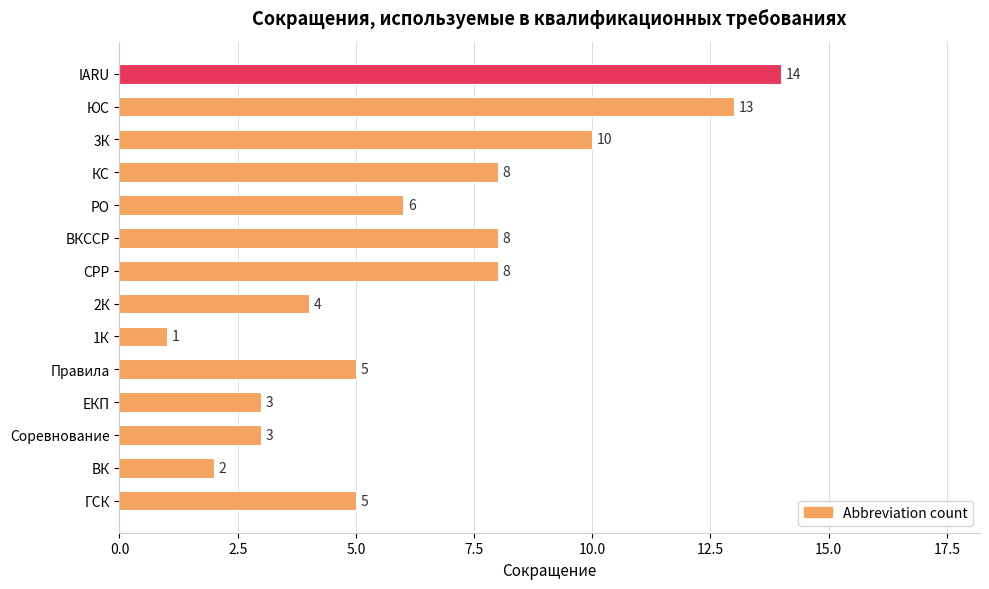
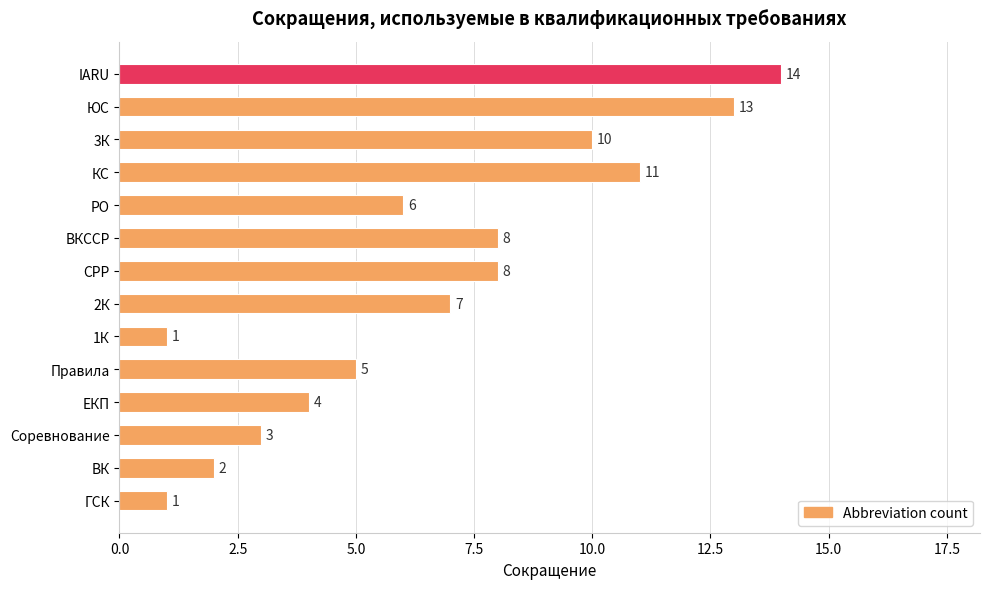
  {
    "IARU": 14,
    "ЮС": 13,
    "3К": 10,
-   "КС": 8,
+   "КС": 11,
    "РО": 6,
    "ВКССР": 8,
    "СРР": 8,
-   "2К": 4,
+   "2К": 7,
    "1К": 1,
    "Правила": 5,
-   "ЕКП": 3,
+   "ЕКП": 4,
    "Соревнование": 3,
    "ВК": 2,
-   "ГСК": 5
+   "ГСК": 1
  }
